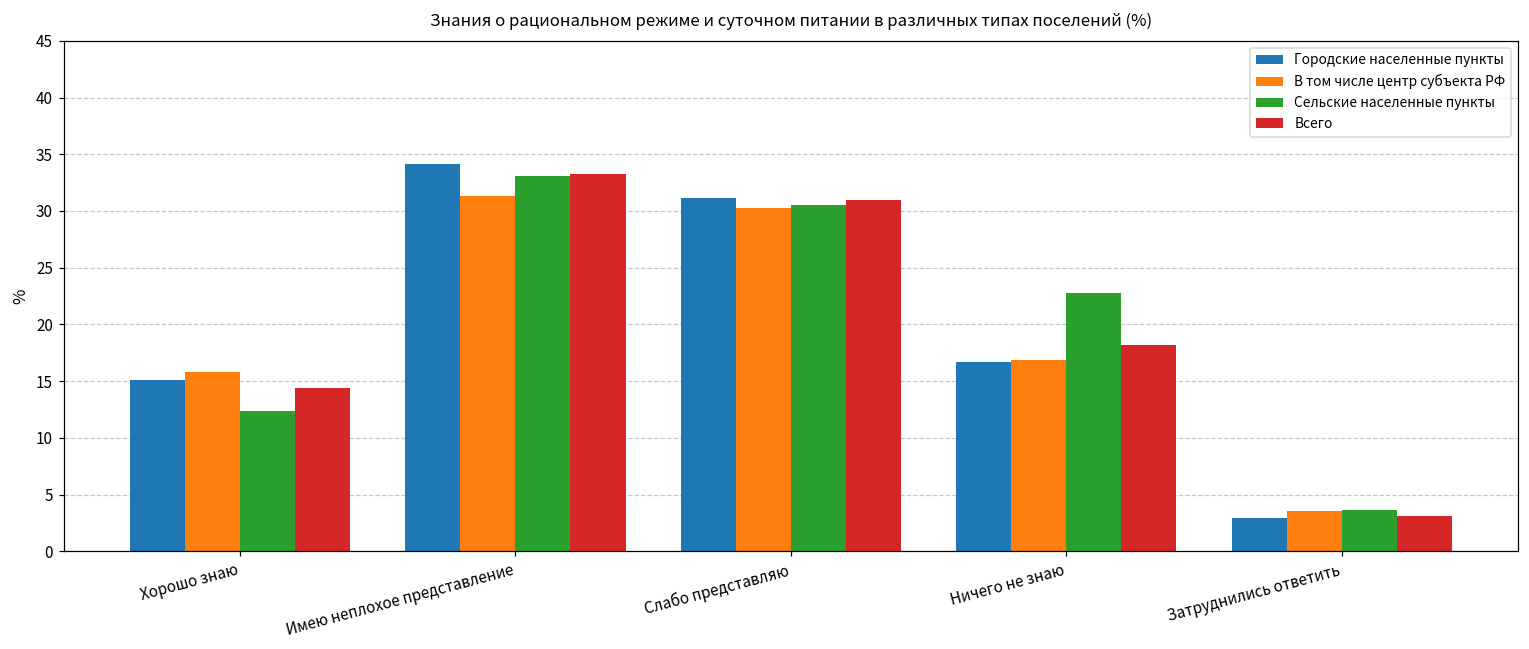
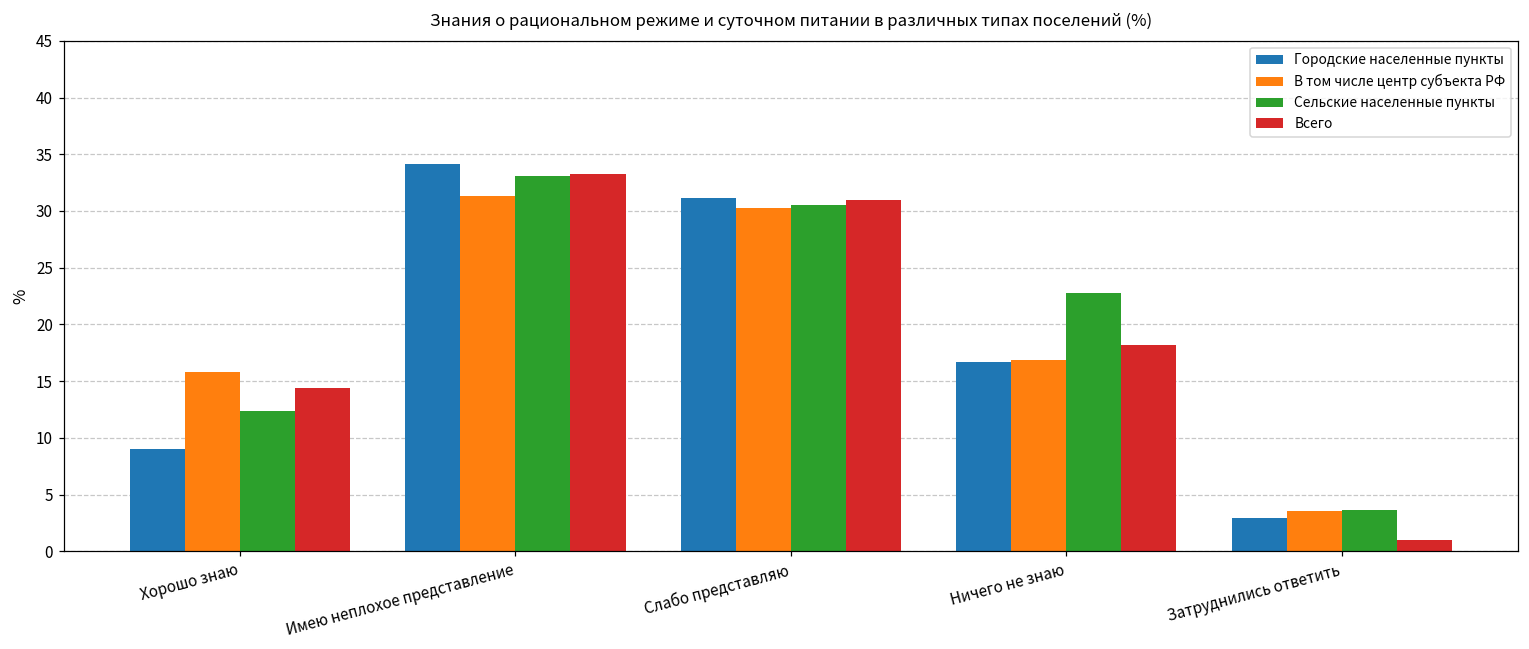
  {
    "Городские населенные пункты": {
-     "Хорошо знаю": 15.1,
+     "Хорошо знаю": 9.0,
      "Имею неплохое представление": 34.2,
      "Слабо представляю": 31.1,
      "Ничего не знаю": 16.7,
      "Затруднились ответить": 2.9
    },
    "В том числе центр субъекта РФ": {
      "Хорошо знаю": 15.8,
      "Имею неплохое представление": 31.3,
      "Слабо представляю": 30.2,
      "Ничего не знаю": 16.9,
      "Затруднились ответить": 3.6
    },
    "Сельские населенные пункты": {
      "Хорошо знаю": 12.3,
      "Имею неплохое представление": 33.0,
      "Слабо представляю": 30.5,
      "Ничего не знаю": 22.8,
      "Затруднились ответить": 3.6
    },
    "Всего": {
      "Хорошо знаю": 14.4,
      "Имею неплохое представление": 33.3,
      "Слабо представляю": 31.0,
      "Ничего не знаю": 18.2,
-     "Затруднились ответить": 3.1
+     "Затруднились ответить": 1.0
    }
  }
